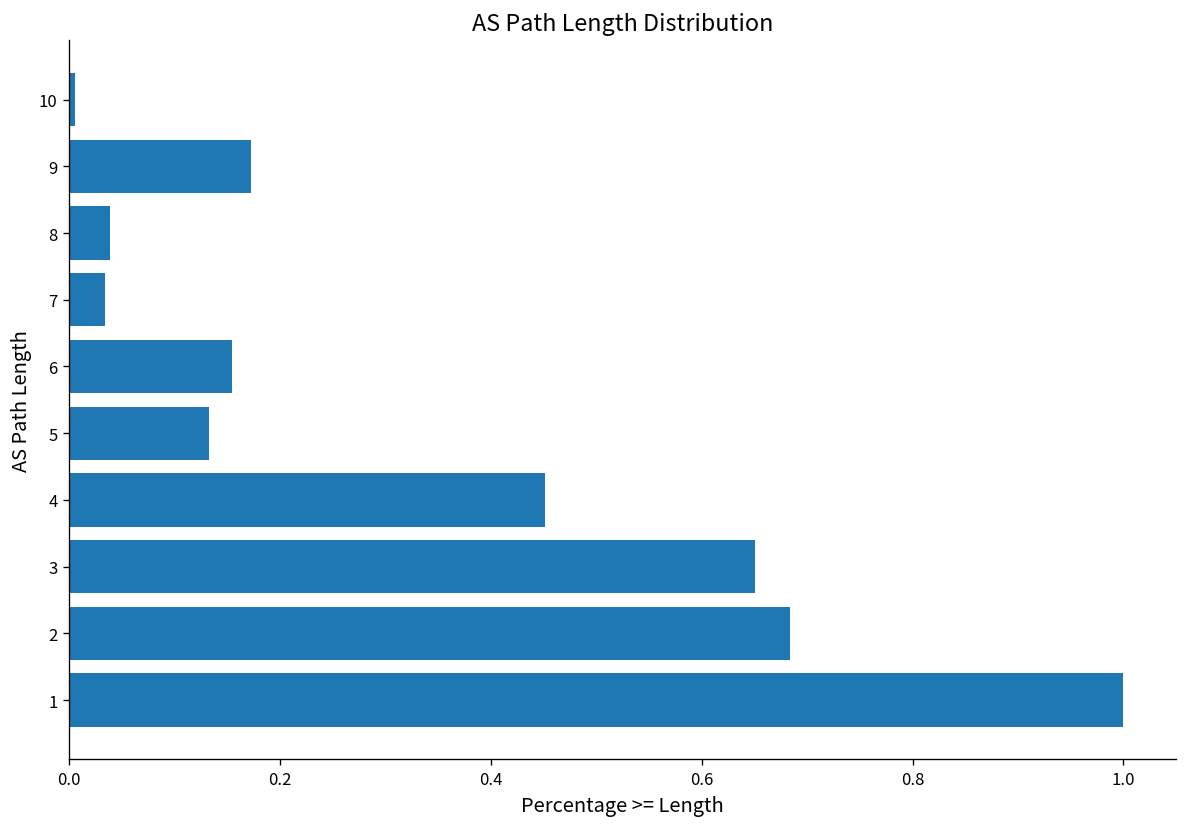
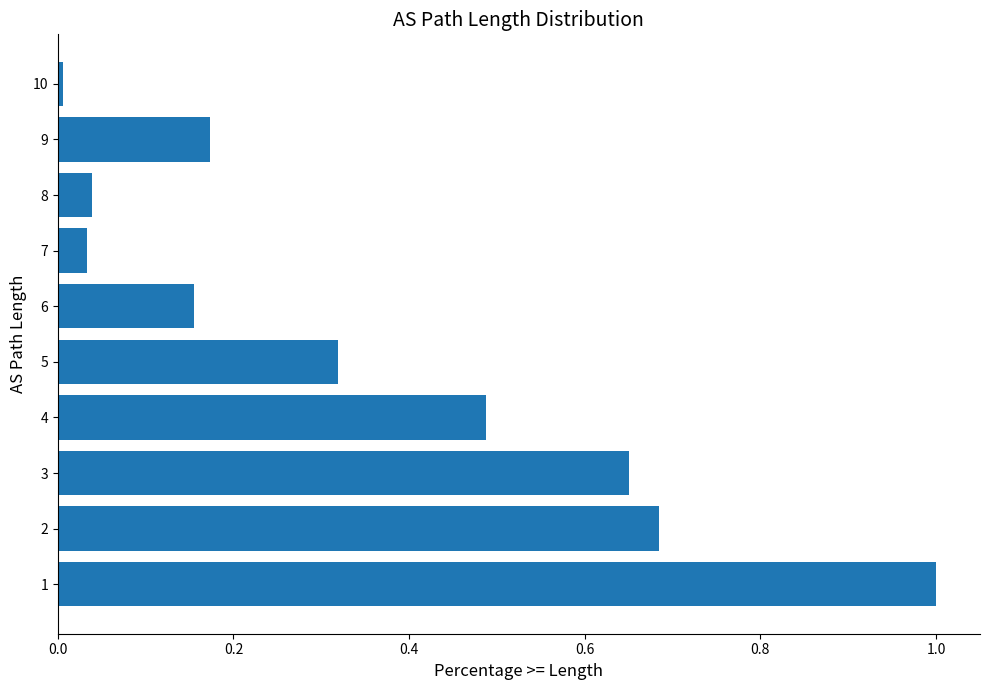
  {
    "10": 0.01,
    "9": 0.17,
    "8": 0.04,
    "7": 0.03,
    "6": 0.15,
-   "5": 0.13,
-   "4": 0.45,
+   "5": 0.32,
+   "4": 0.49,
    "3": 0.65,
    "2": 0.68,
    "1": 1.00
  }
